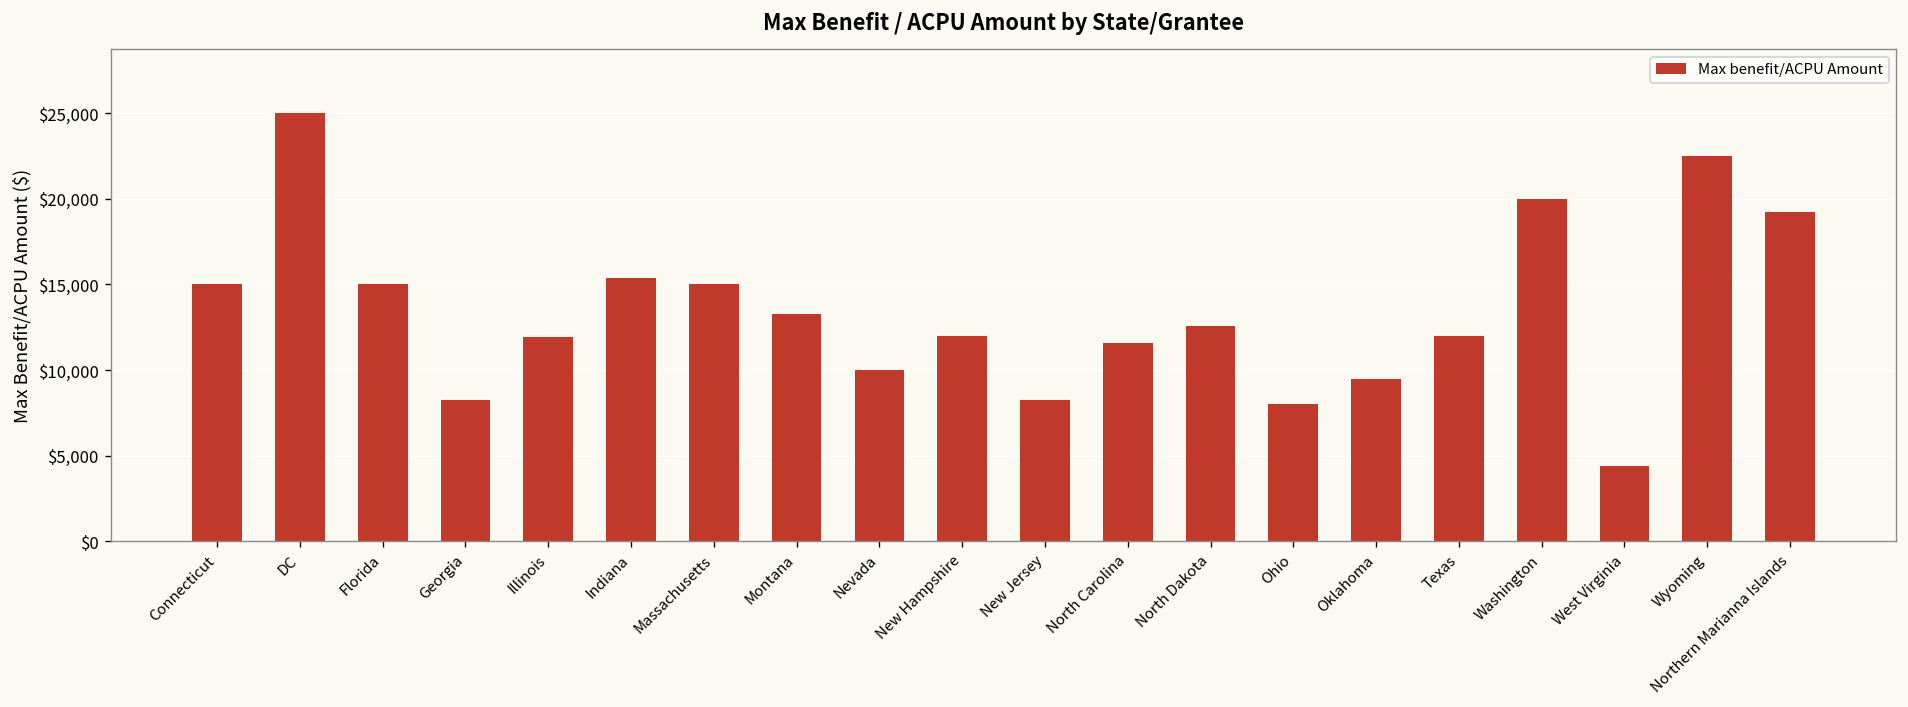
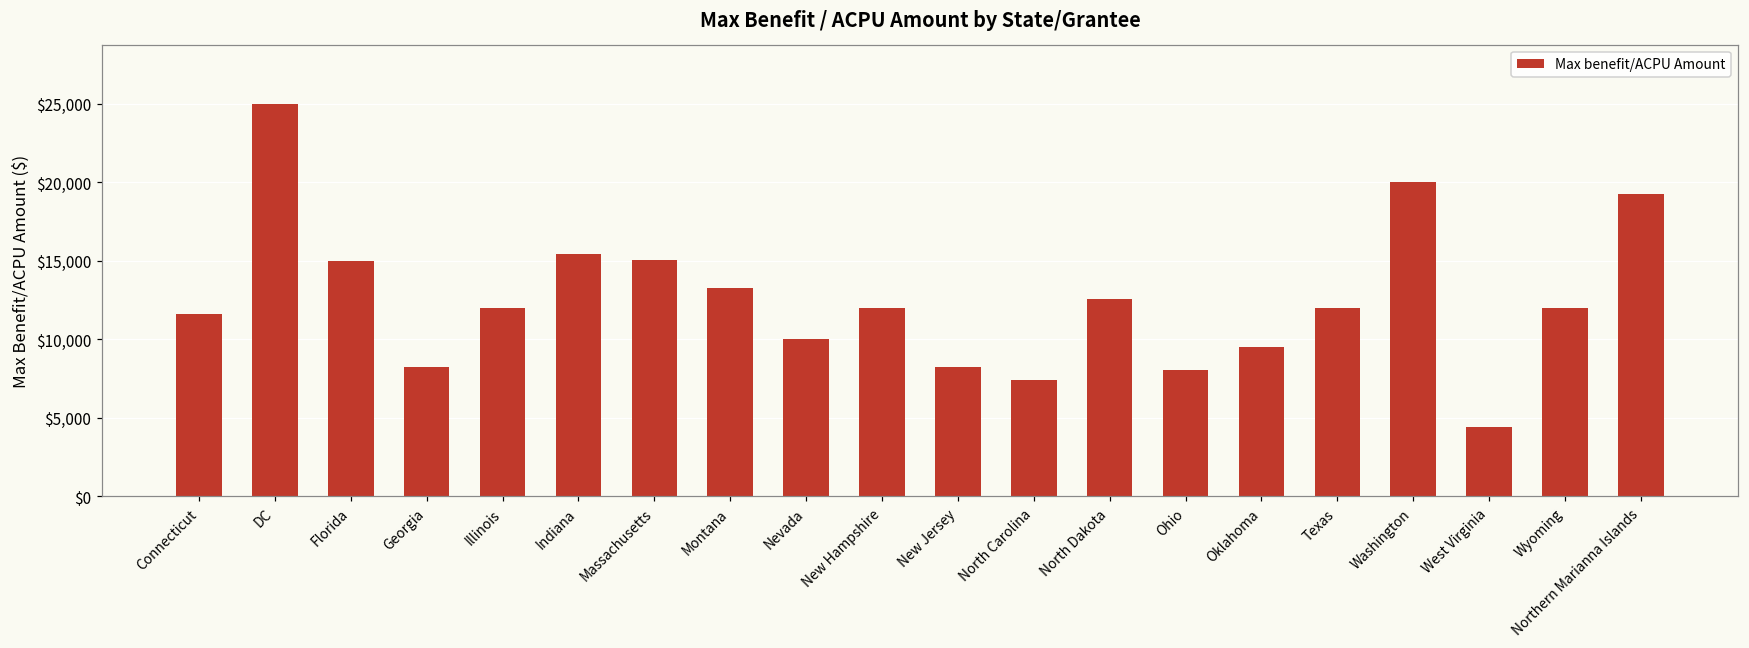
  {
-   "Connecticut": "$15,000",
+   "Connecticut": "$11,600",
    "DC": "$25,000",
    "Florida": "$15,000",
    "Georgia": "$8,300",
    "Illinois": "$12,000",
    "Indiana": "$15,400",
    "Massachusetts": "$15,000",
    "Montana": "$13,300",
    "Nevada": "$10,000",
    "New Hampshire": "$12,000",
    "New Jersey": "$8,300",
-   "North Carolina": "$11,600",
+   "North Carolina": "$7,400",
    "North Dakota": "$12,500",
    "Ohio": "$8,000",
    "Oklahoma": "$9,500",
    "Texas": "$12,000",
    "Washington": "$20,000",
    "West Virginia": "$4,400",
-   "Wyoming": "$22,500",
+   "Wyoming": "$12,000",
    "Northern Marianna Islands": "$19,200"
  }
